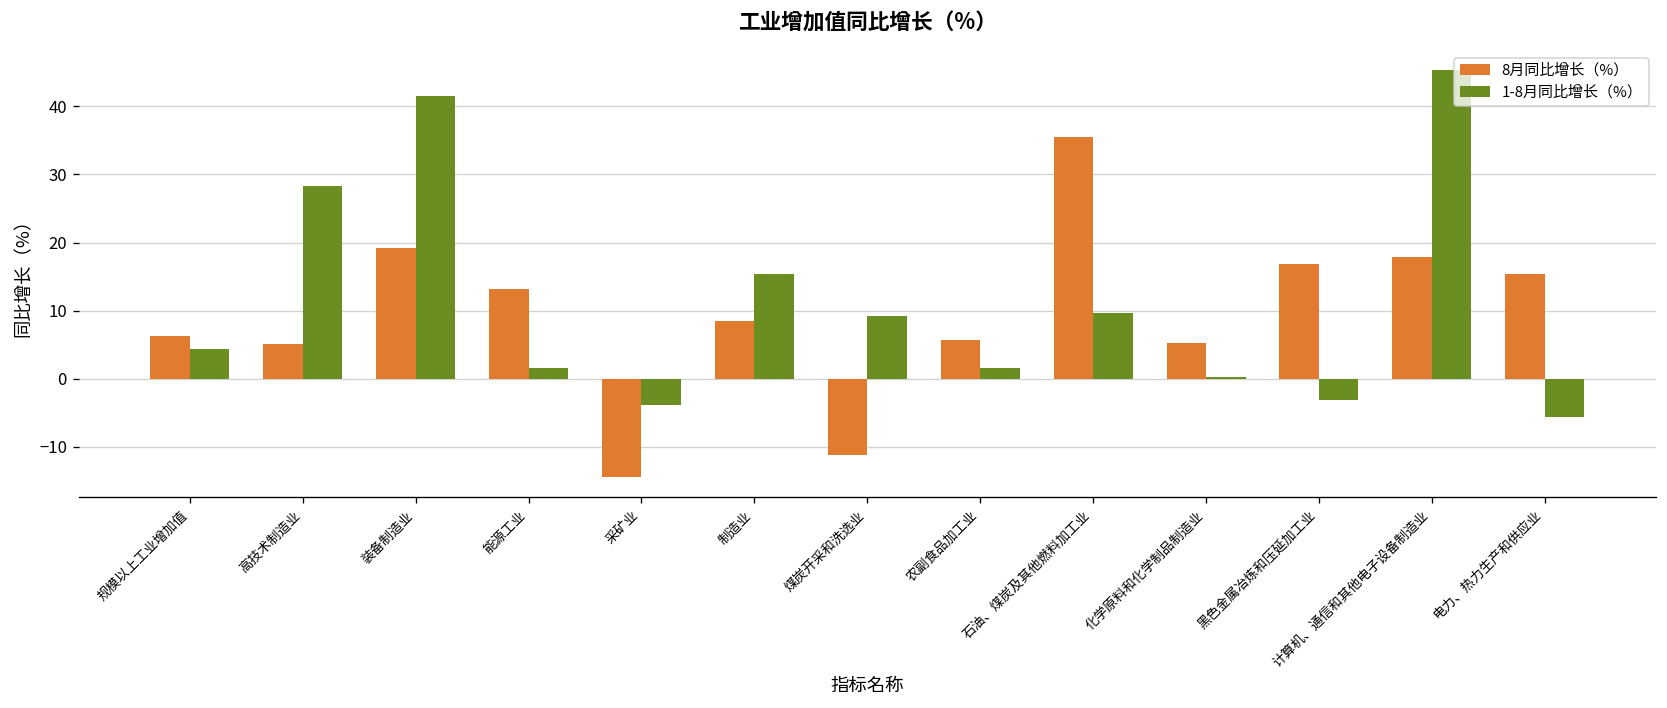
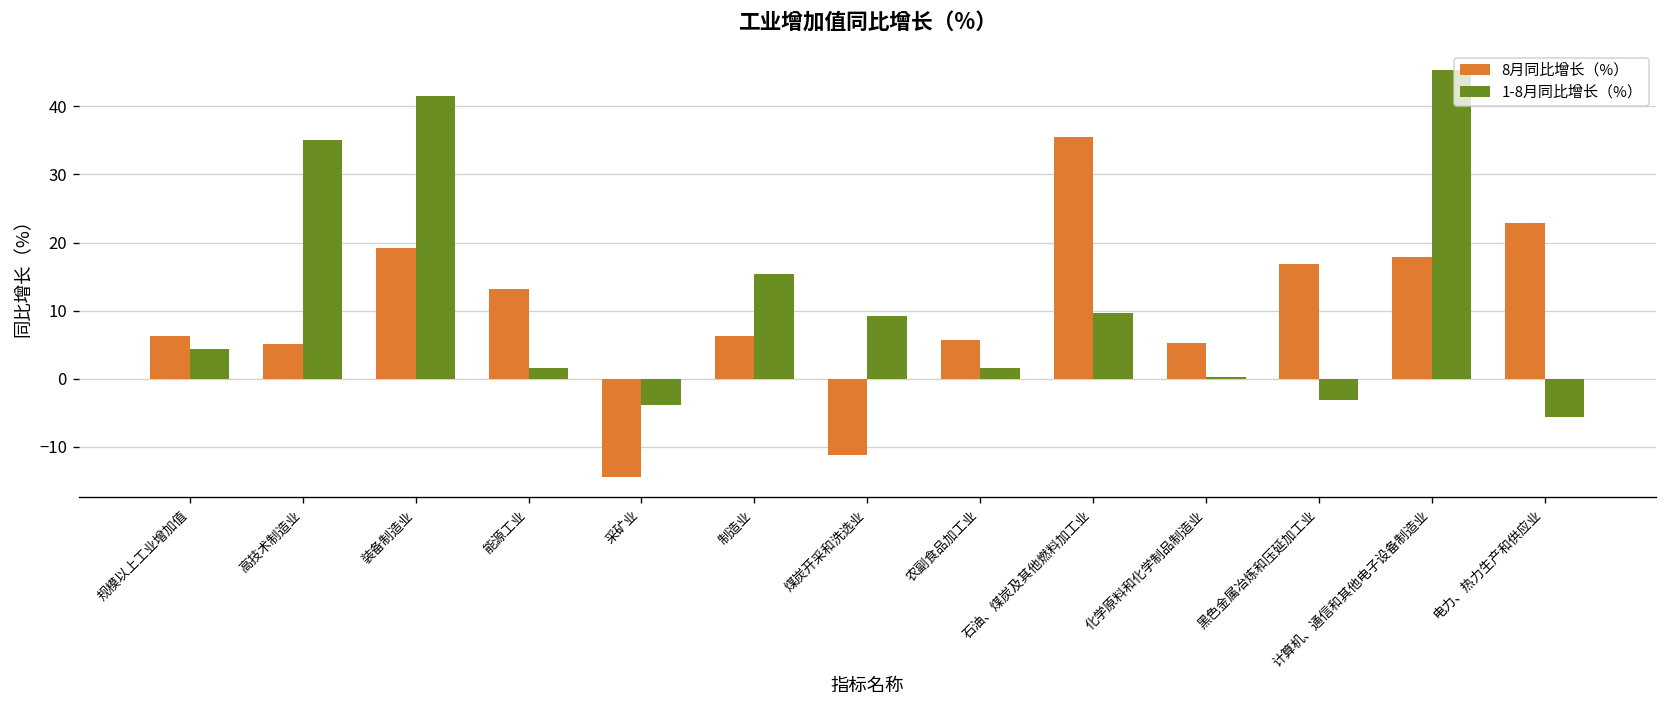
  {
    "8月同比增长（%）": {
      "规模以上工业增加值": 6,
      "高技术制造业": 5,
      "装备制造业": 19,
      "能源工业": 13,
      "采矿业": -14,
-     "制造业": 8,
+     "制造业": 6,
      "煤炭开采和洗选业": -11,
      "农副食品加工业": 6,
      "石油、煤炭及其他燃料加工业": 36,
      "化学原料和化学制品制造业": 5,
      "黑色金属冶炼和压延加工业": 17,
      "计算机、通信和其他电子设备制造业": 18,
-     "电力、热力生产和供应业": 15
+     "电力、热力生产和供应业": 23
    },
    "1-8月同比增长（%）": {
      "规模以上工业增加值": 4,
-     "高技术制造业": 28,
+     "高技术制造业": 35,
      "装备制造业": 42,
      "能源工业": 2,
      "采矿业": -4,
      "制造业": 15,
      "煤炭开采和洗选业": 9,
      "农副食品加工业": 2,
      "石油、煤炭及其他燃料加工业": 10,
      "黑色金属冶炼和压延加工业": -3,
      "计算机、通信和其他电子设备制造业": 45,
      "电力、热力生产和供应业": -6
    }
  }
